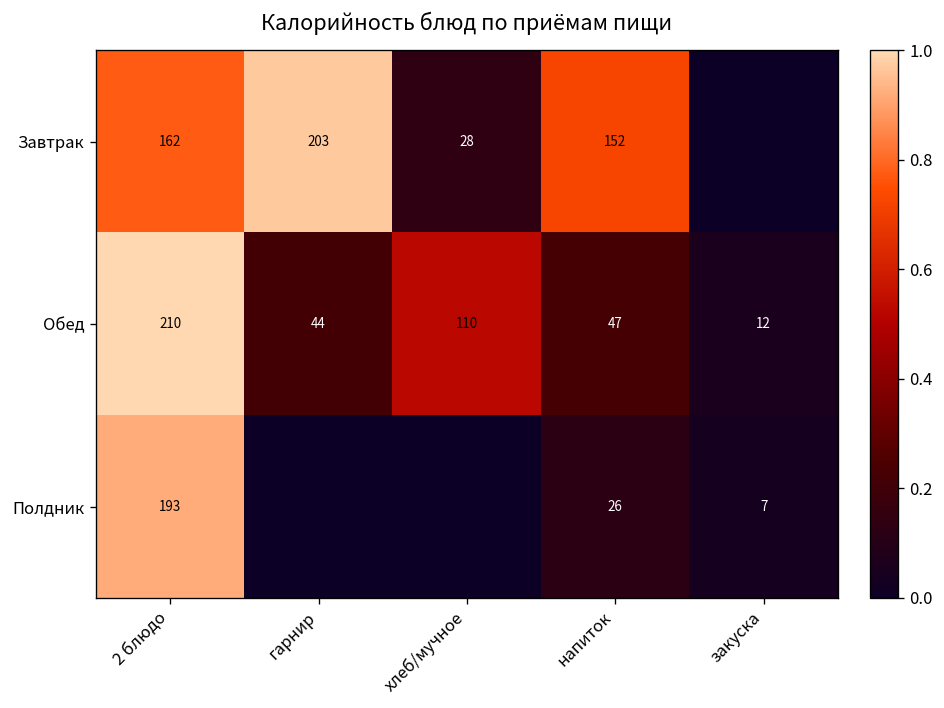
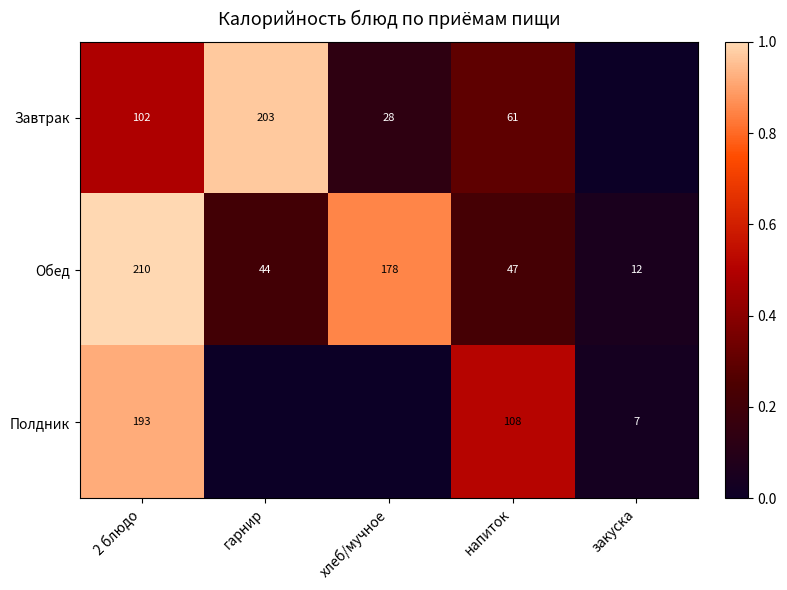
  {
    "Завтрак": {
-     "2 блюдо": 162,
+     "2 блюдо": 102,
      "гарнир": 203,
      "хлеб/мучное": 28,
-     "напиток": 152
+     "напиток": 61
    },
    "Обед": {
      "2 блюдо": 210,
      "гарнир": 44,
-     "хлеб/мучное": 110,
+     "хлеб/мучное": 178,
      "напиток": 47,
      "закуска": 12
    },
    "Полдник": {
      "2 блюдо": 193,
-     "напиток": 26,
+     "напиток": 108,
      "закуска": 7
    }
  }
